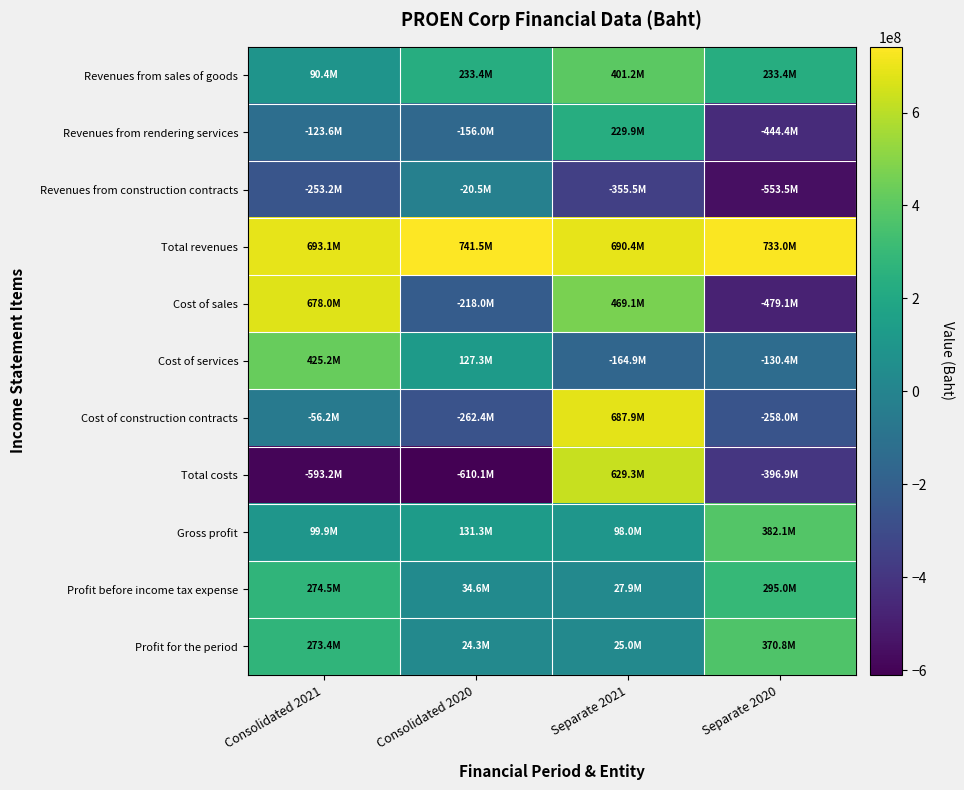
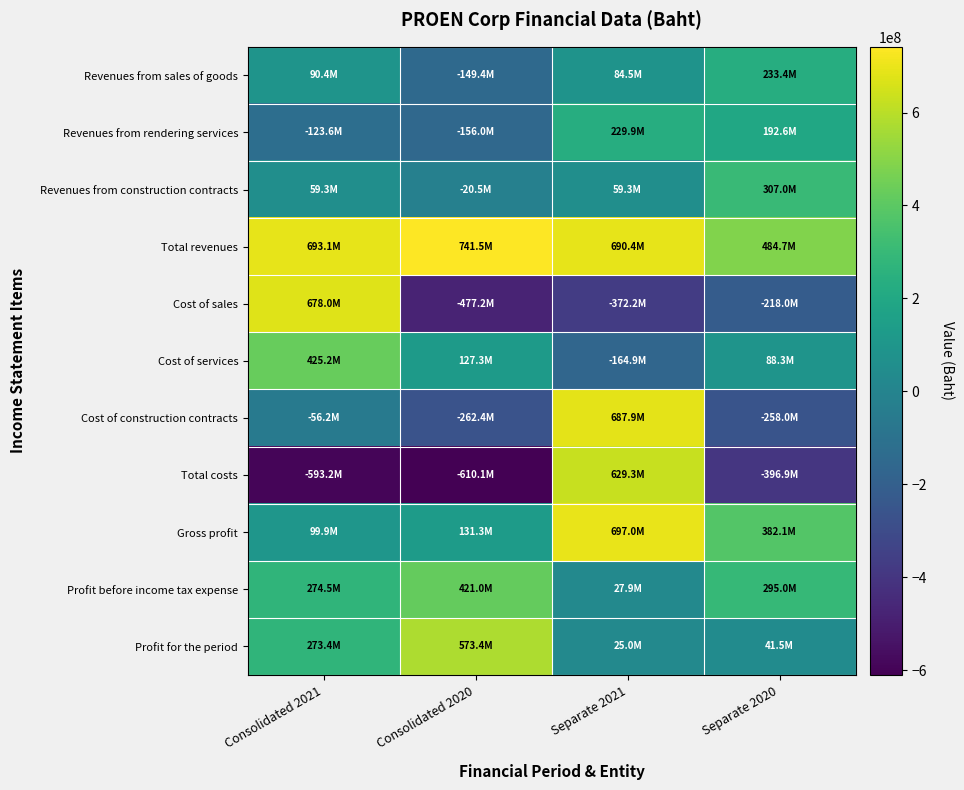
  {
    "Revenues from sales of goods": {
      "Consolidated 2021": "90.4M",
-     "Consolidated 2020": "233.4M",
-     "Separate 2021": "401.2M",
+     "Consolidated 2020": "-149.4M",
+     "Separate 2021": "84.5M",
      "Separate 2020": "233.4M"
    },
    "Revenues from rendering services": {
      "Consolidated 2021": "-123.6M",
      "Consolidated 2020": "-156.0M",
      "Separate 2021": "229.9M",
-     "Separate 2020": "-444.4M"
+     "Separate 2020": "192.6M"
    },
    "Revenues from construction contracts": {
-     "Consolidated 2021": "-253.2M",
+     "Consolidated 2021": "59.3M",
      "Consolidated 2020": "-20.5M",
-     "Separate 2021": "-355.5M",
-     "Separate 2020": "-553.5M"
+     "Separate 2021": "59.3M",
+     "Separate 2020": "307.0M"
    },
    "Total revenues": {
      "Consolidated 2021": "693.1M",
      "Consolidated 2020": "741.5M",
      "Separate 2021": "690.4M",
-     "Separate 2020": "733.0M"
+     "Separate 2020": "484.7M"
    },
    "Cost of sales": {
      "Consolidated 2021": "678.0M",
-     "Consolidated 2020": "-218.0M",
-     "Separate 2021": "469.1M",
-     "Separate 2020": "-479.1M"
+     "Consolidated 2020": "-477.2M",
+     "Separate 2021": "-372.2M",
+     "Separate 2020": "-218.0M"
    },
    "Cost of services": {
      "Consolidated 2021": "425.2M",
      "Consolidated 2020": "127.3M",
      "Separate 2021": "-164.9M",
-     "Separate 2020": "-130.4M"
+     "Separate 2020": "88.3M"
    },
    "Cost of construction contracts": {
      "Consolidated 2021": "-56.2M",
      "Consolidated 2020": "-262.4M",
      "Separate 2021": "687.9M",
      "Separate 2020": "-258.0M"
    },
    "Total costs": {
      "Consolidated 2021": "-593.2M",
      "Consolidated 2020": "-610.1M",
      "Separate 2021": "629.3M",
      "Separate 2020": "-396.9M"
    },
    "Gross profit": {
      "Consolidated 2021": "99.9M",
      "Consolidated 2020": "131.3M",
-     "Separate 2021": "98.0M",
+     "Separate 2021": "697.0M",
      "Separate 2020": "382.1M"
    },
    "Profit before income tax expense": {
      "Consolidated 2021": "274.5M",
-     "Consolidated 2020": "34.6M",
+     "Consolidated 2020": "421.0M",
      "Separate 2021": "27.9M",
      "Separate 2020": "295.0M"
    },
    "Profit for the period": {
      "Consolidated 2021": "273.4M",
-     "Consolidated 2020": "24.3M",
+     "Consolidated 2020": "573.4M",
      "Separate 2021": "25.0M",
-     "Separate 2020": "370.8M"
+     "Separate 2020": "41.5M"
    }
  }
